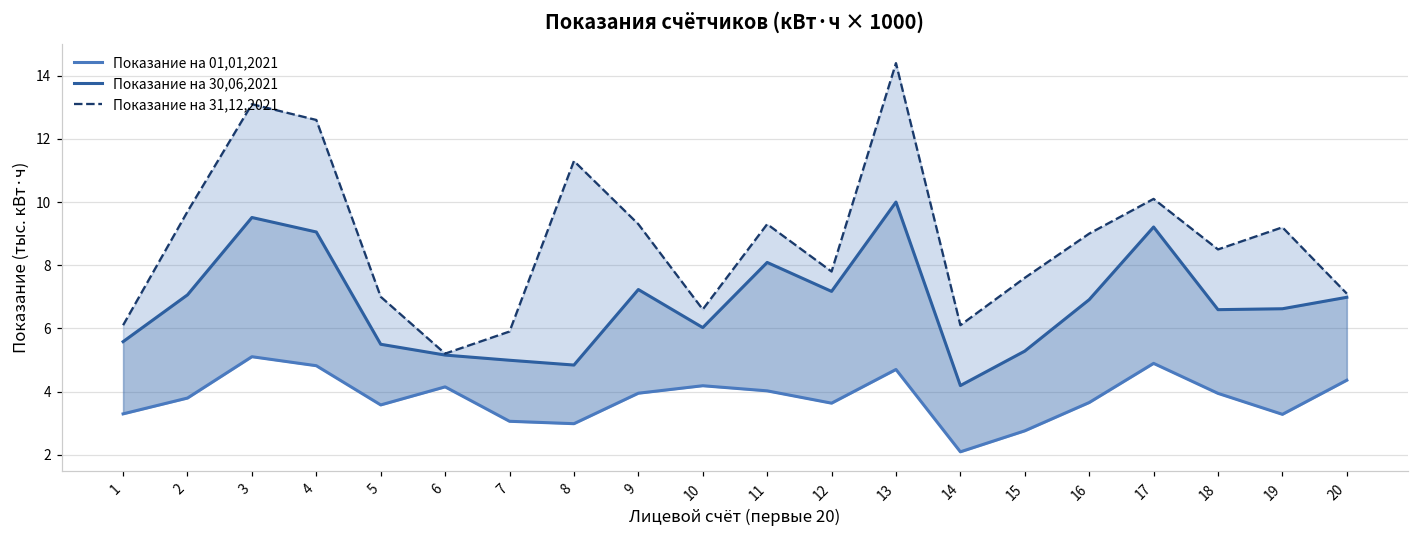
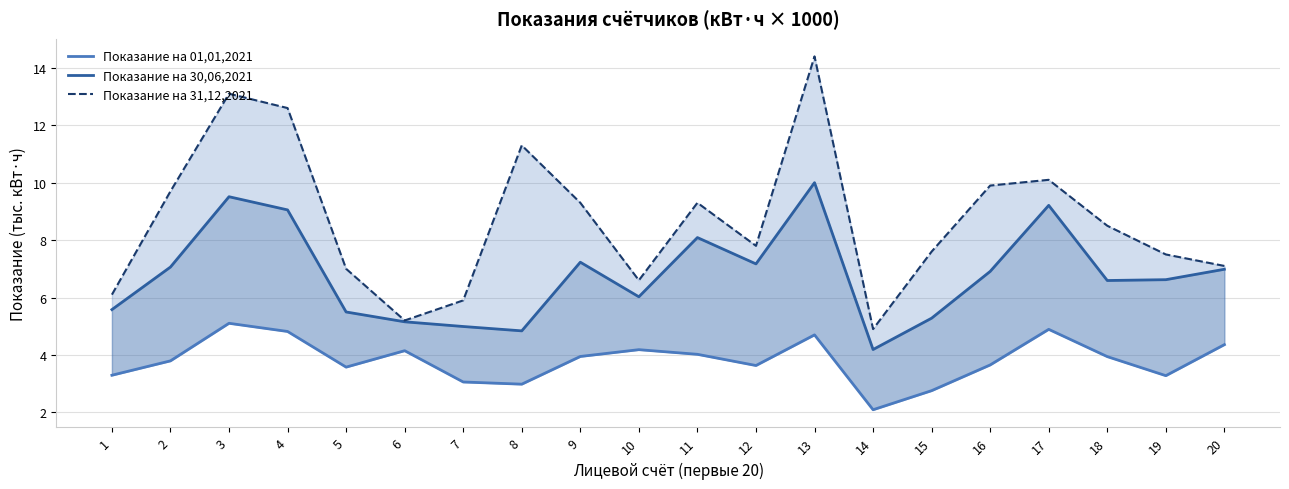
  {
    "Показание на 31,12,2021": {
      "1": 6.1,
      "2": 9.7,
      "3": 13.1,
      "4": 12.6,
      "5": 7.0,
      "7": 5.9,
      "8": 11.3,
      "9": 9.3,
      "10": 6.6,
      "11": 9.3,
      "12": 7.8,
      "13": 14.4,
-     "14": 6.1,
+     "14": 4.9,
      "15": 7.6,
-     "16": 9.0,
+     "16": 9.9,
      "17": 10.1,
      "18": 8.5,
-     "19": 9.2,
+     "19": 7.5,
      "20": 7.1
    }
  }
